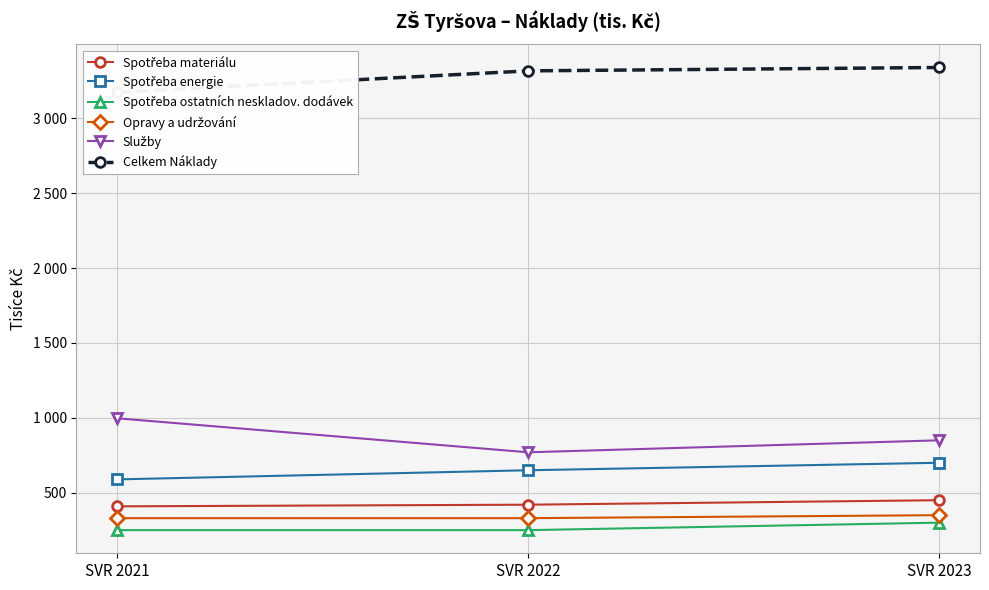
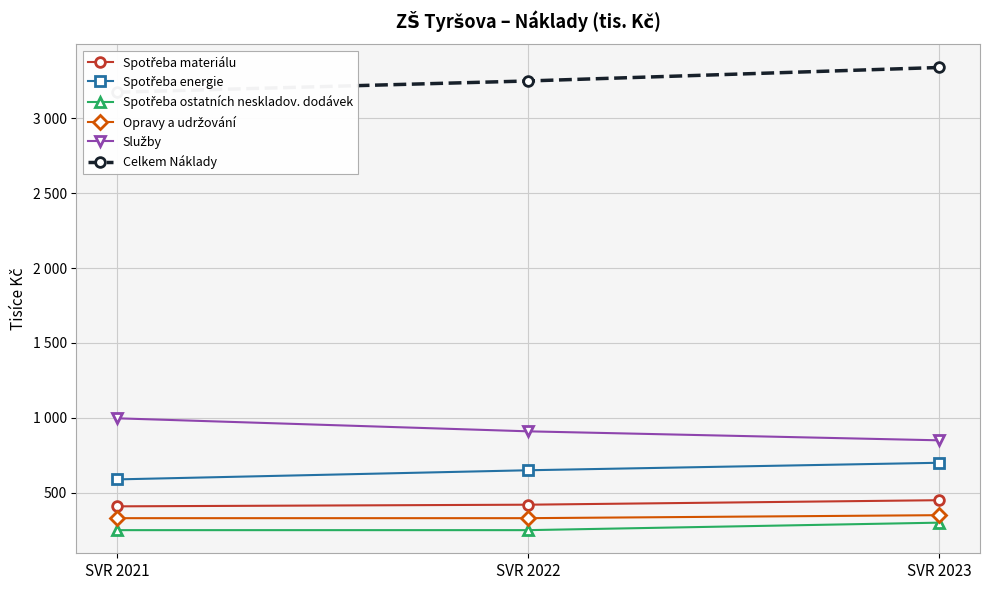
  {
    "Spotřeba energie": {
      "SVR 2021": 590,
      "SVR 2022": 650,
      "SVR 2023": 700
    },
    "Spotřeba ostatních neskladov. dodávek": {
      "SVR 2021": 250,
      "SVR 2022": 250,
      "SVR 2023": 300
    },
    "Služby": {
      "SVR 2021": 1000,
-     "SVR 2022": 770,
+     "SVR 2022": 910,
      "SVR 2023": 850
    },
    "Celkem Náklady": {
-     "SVR 2022": 3320,
+     "SVR 2022": 3250,
      "SVR 2023": 3340
    }
  }
